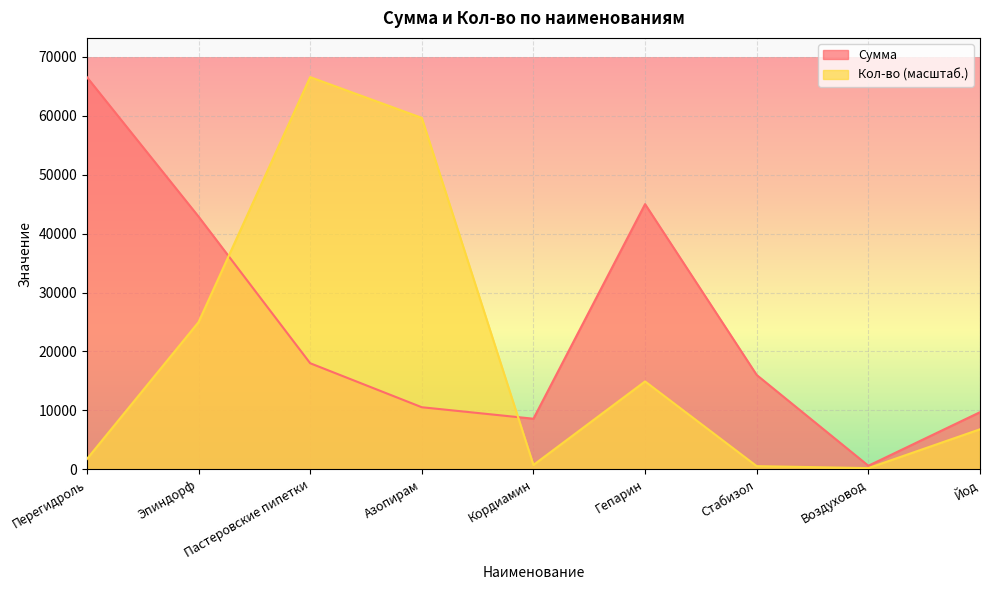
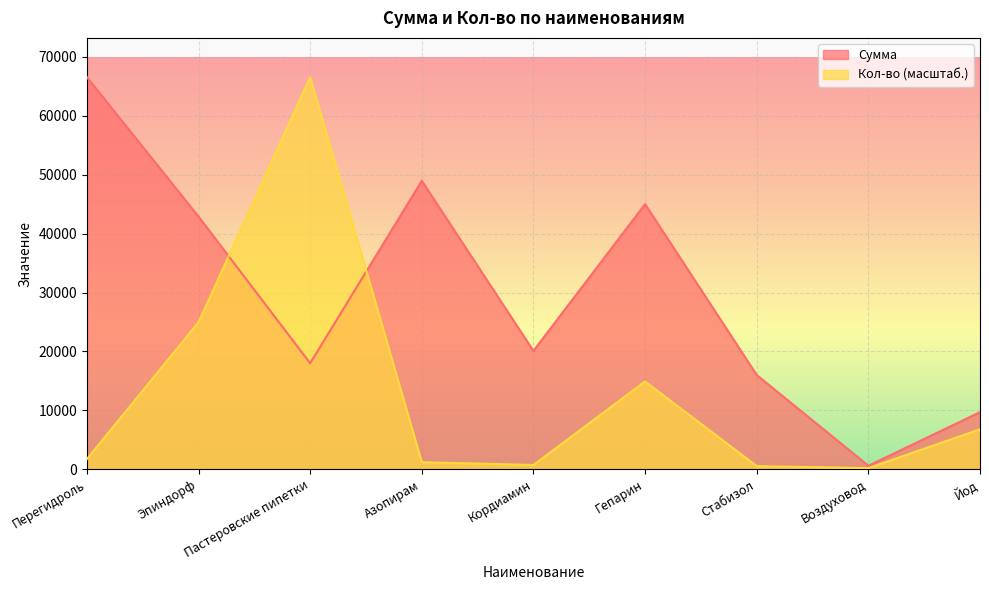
  {
    "Сумма": {
      "Перегидроль": 67000,
      "Эпиндорф": 43000,
      "Пастеровские пипетки": 18000,
-     "Азопирам": 11000,
-     "Кордиамин": 9000,
+     "Азопирам": 49000,
+     "Кордиамин": 20000,
      "Гепарин": 45000,
      "Стабизол": 16000,
      "Йод": 10000
    },
    "Кол-во (масштаб.)": {
      "Перегидроль": 2000,
      "Эпиндорф": 25000,
      "Пастеровские пипетки": 67000,
-     "Азопирам": 60000,
+     "Азопирам": 1000,
      "Кордиамин": 1000,
      "Гепарин": 15000,
      "Стабизол": 1000,
      "Йод": 7000
    }
  }
